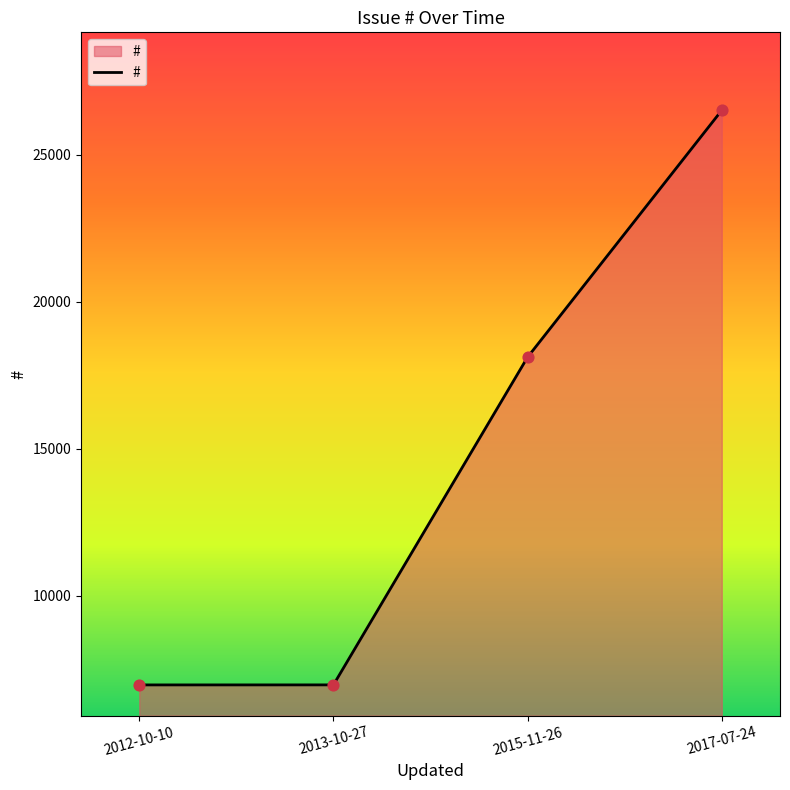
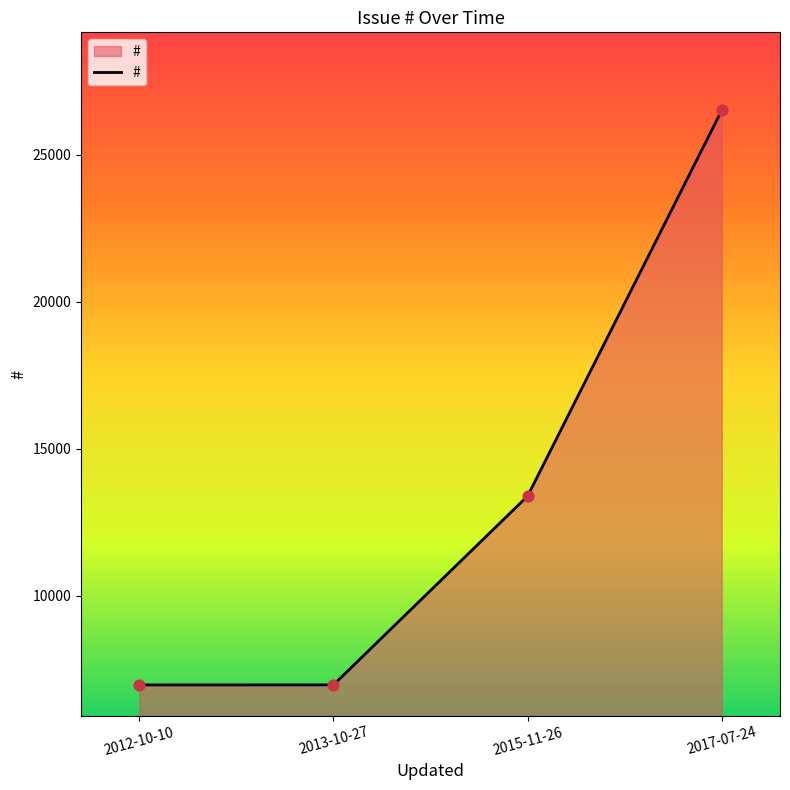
  {
    "2012-10-10": 7000,
    "2013-10-27": 7000,
-   "2015-11-26": 18100,
+   "2015-11-26": 13400,
    "2017-07-24": 26500
  }
